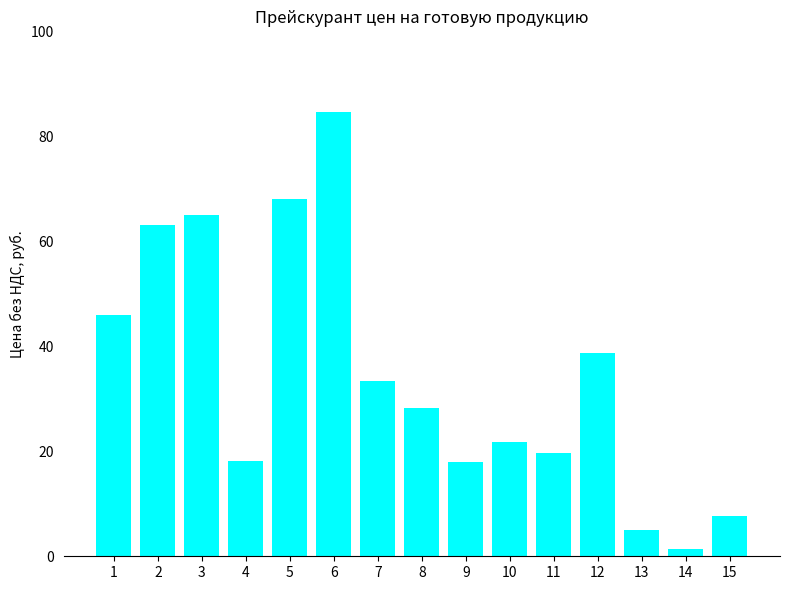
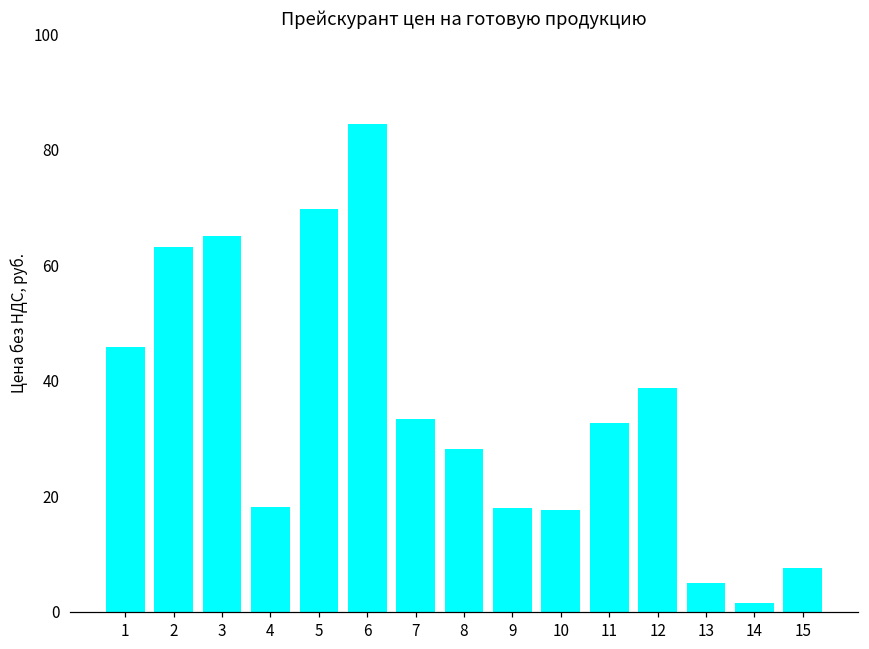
  {
    "1": 46,
    "2": 63,
    "3": 65,
    "4": 18,
-   "5": 68,
+   "5": 70,
    "6": 85,
    "7": 33,
    "8": 28,
    "9": 18,
-   "10": 22,
-   "11": 20,
+   "10": 18,
+   "11": 33,
    "12": 39,
    "13": 5,
    "14": 1,
    "15": 8
  }
